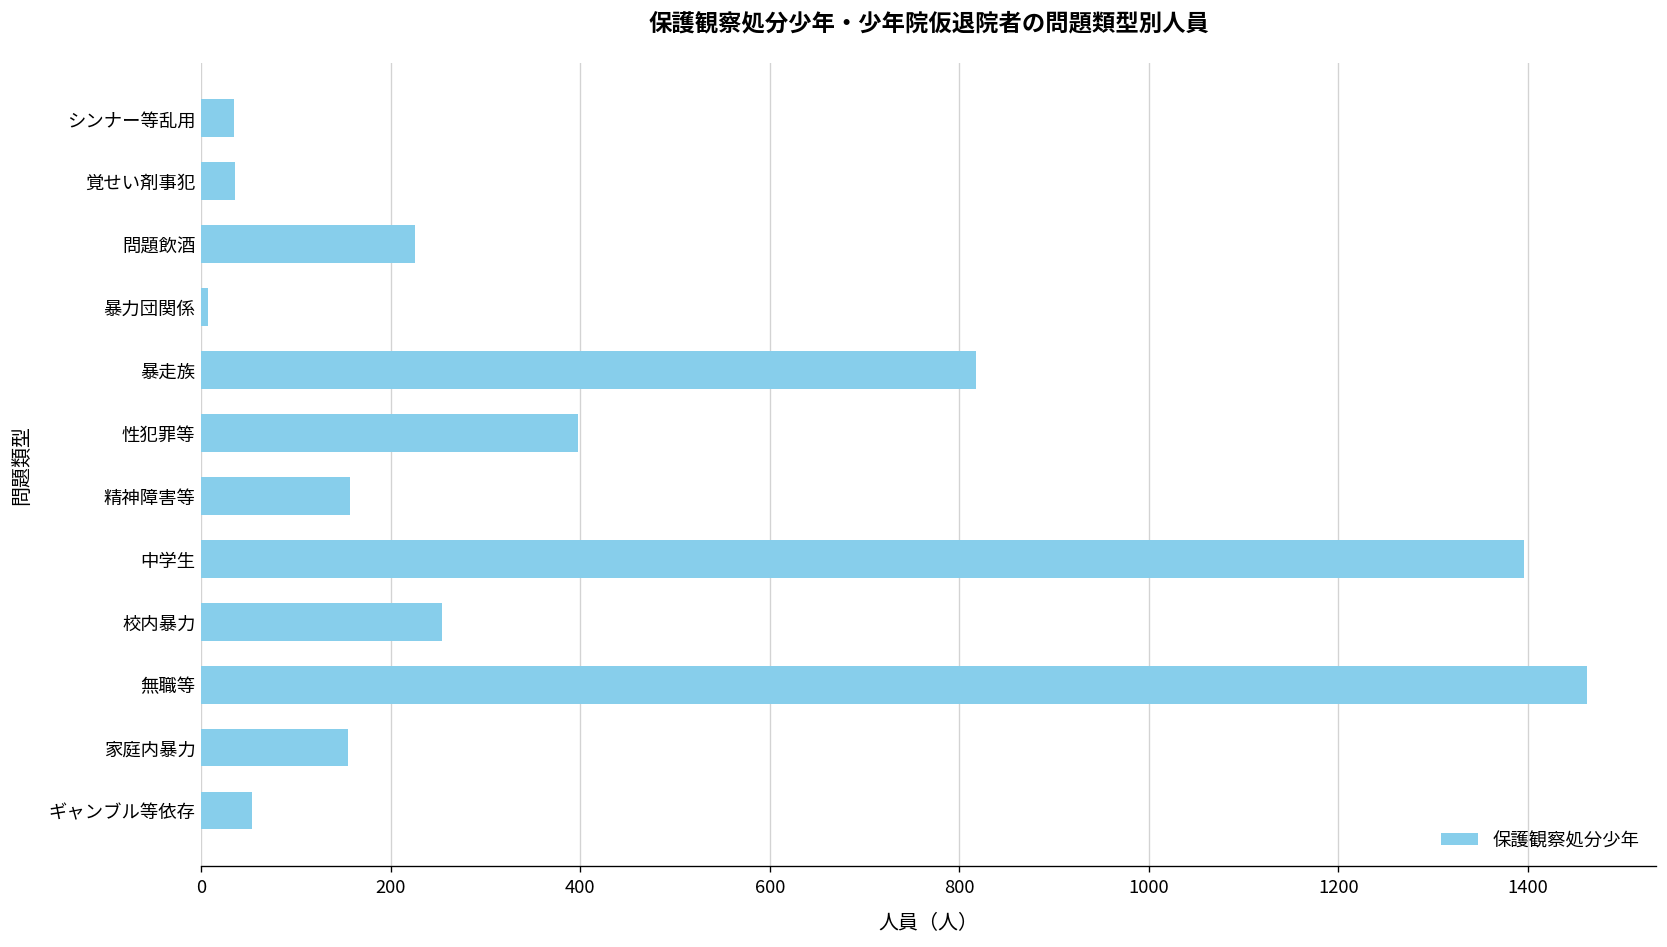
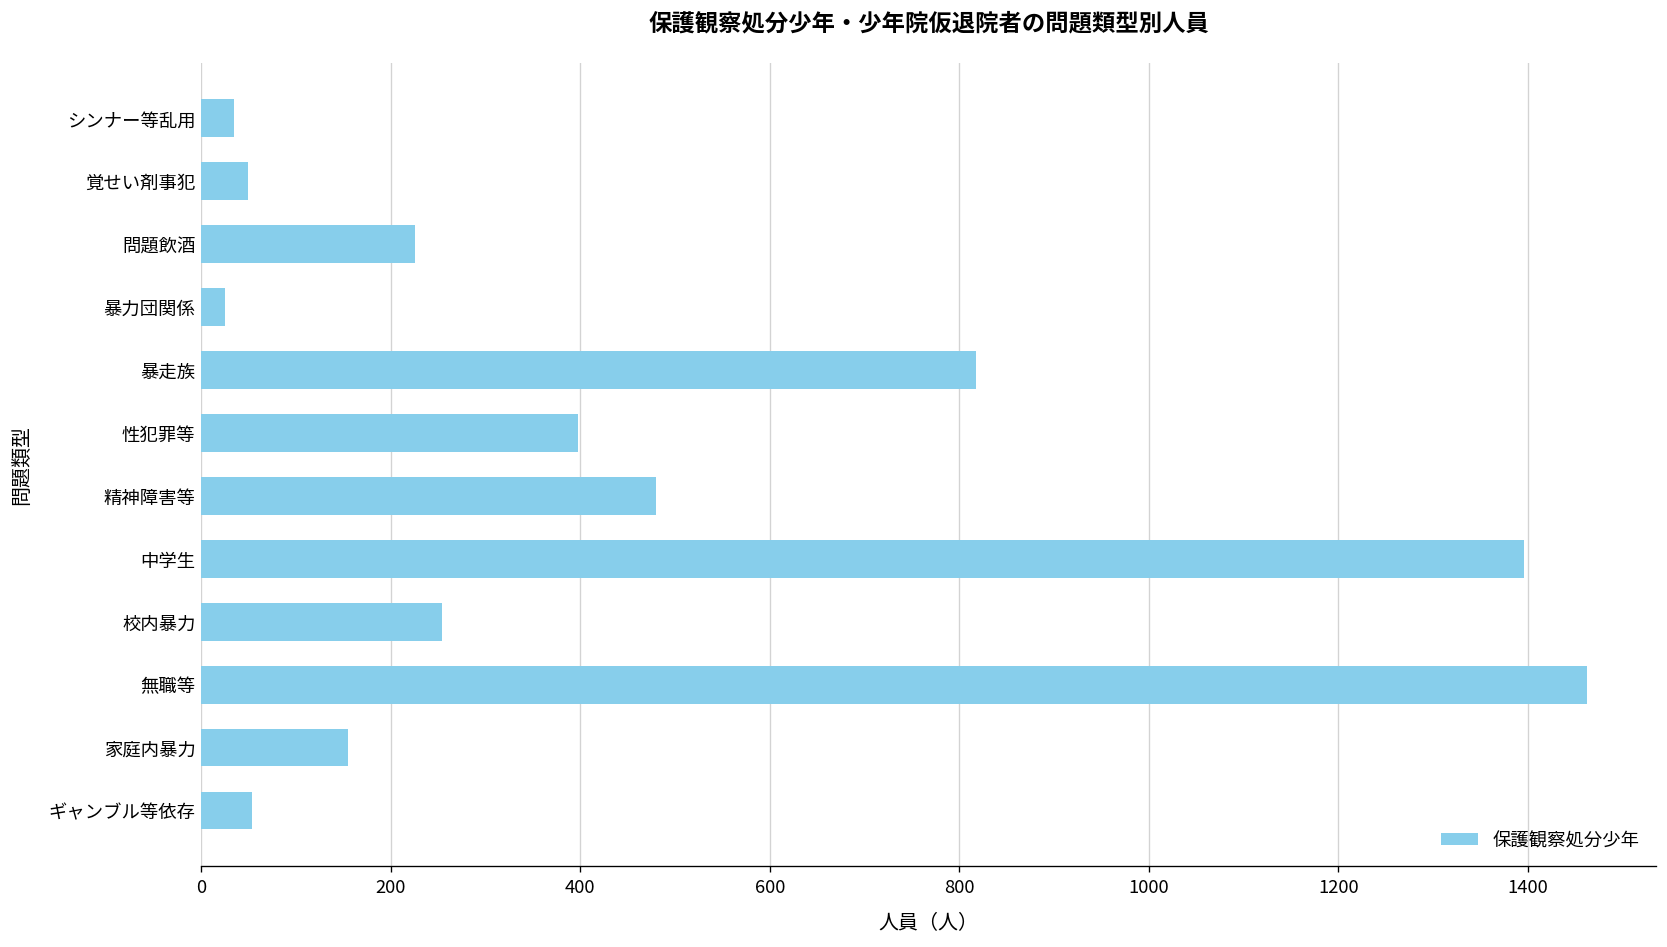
  {
    "シンナー等乱用": 30,
-   "覚せい剤事犯": 40,
+   "覚せい剤事犯": 50,
    "問題飲酒": 230,
-   "暴力団関係": 10,
+   "暴力団関係": 30,
    "暴走族": 820,
    "性犯罪等": 400,
-   "精神障害等": 160,
+   "精神障害等": 480,
    "中学生": 1400,
    "校内暴力": 250,
    "無職等": 1460,
    "家庭内暴力": 160,
    "ギャンブル等依存": 50
  }
